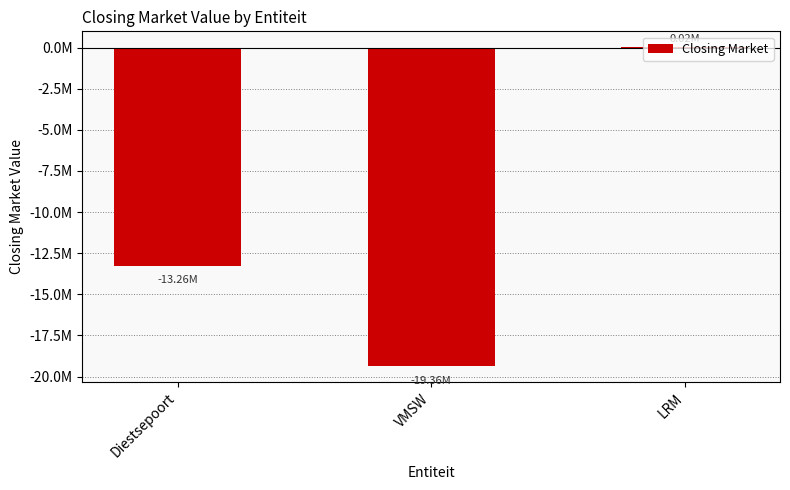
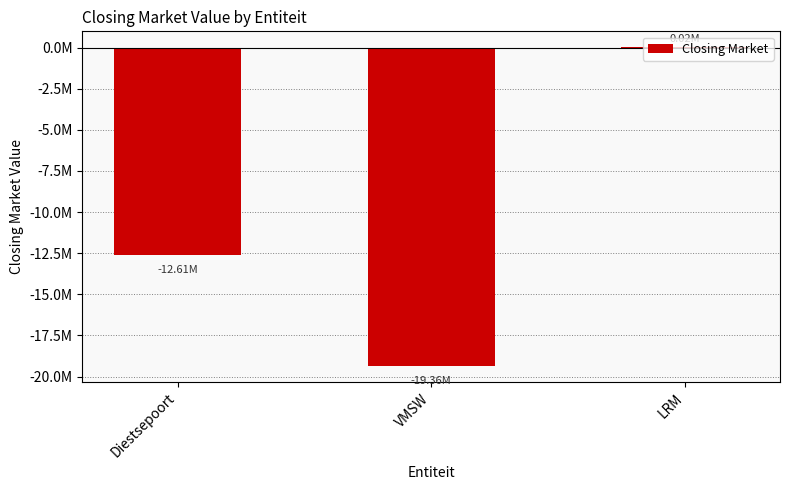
  {
-   "Diestsepoort": "-13.26M",
+   "Diestsepoort": "-12.61M",
    "VMSW": "-19.36M"
  }
